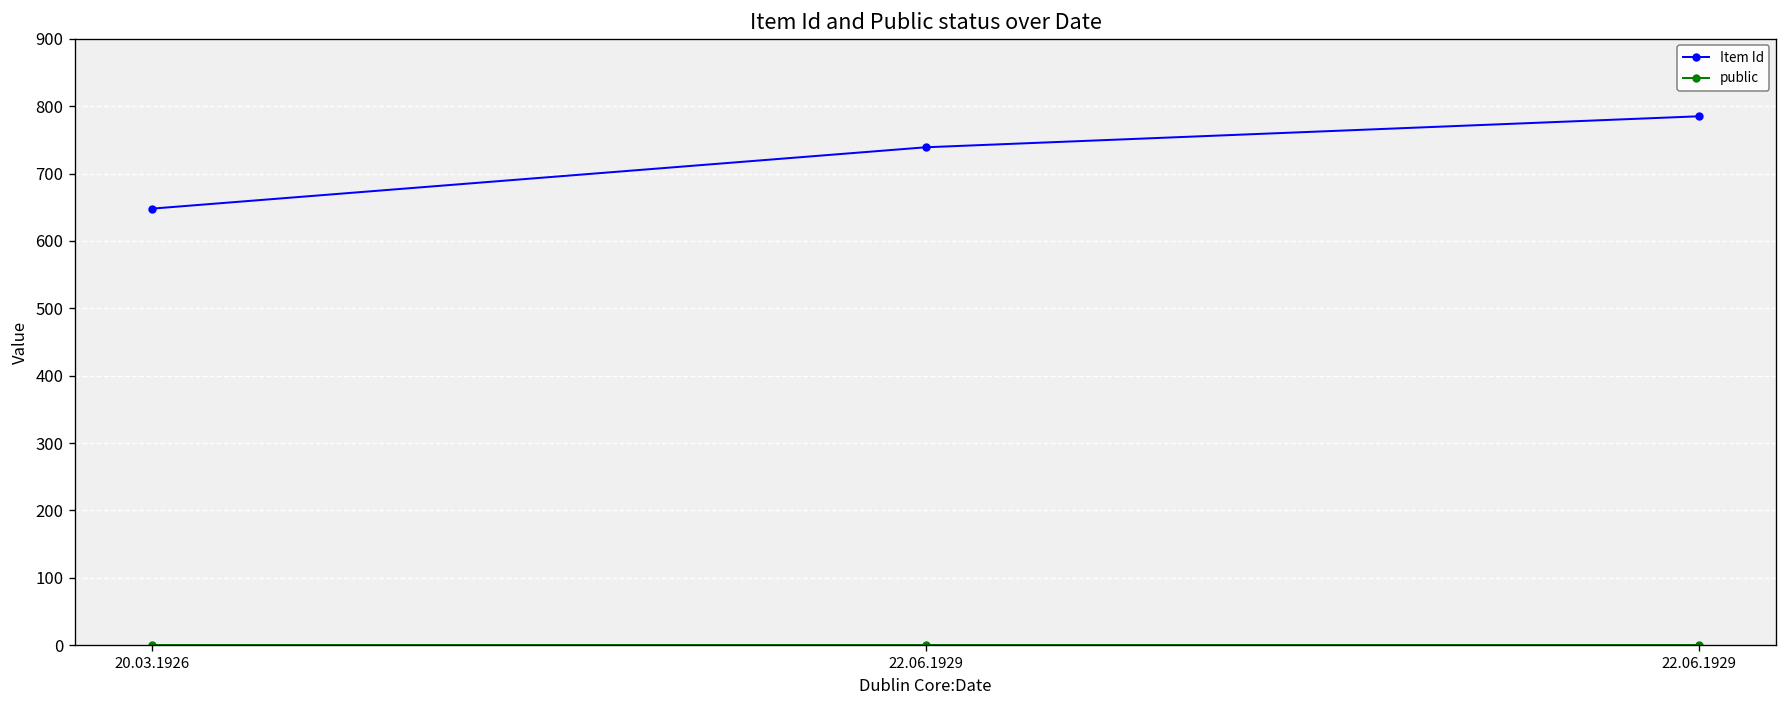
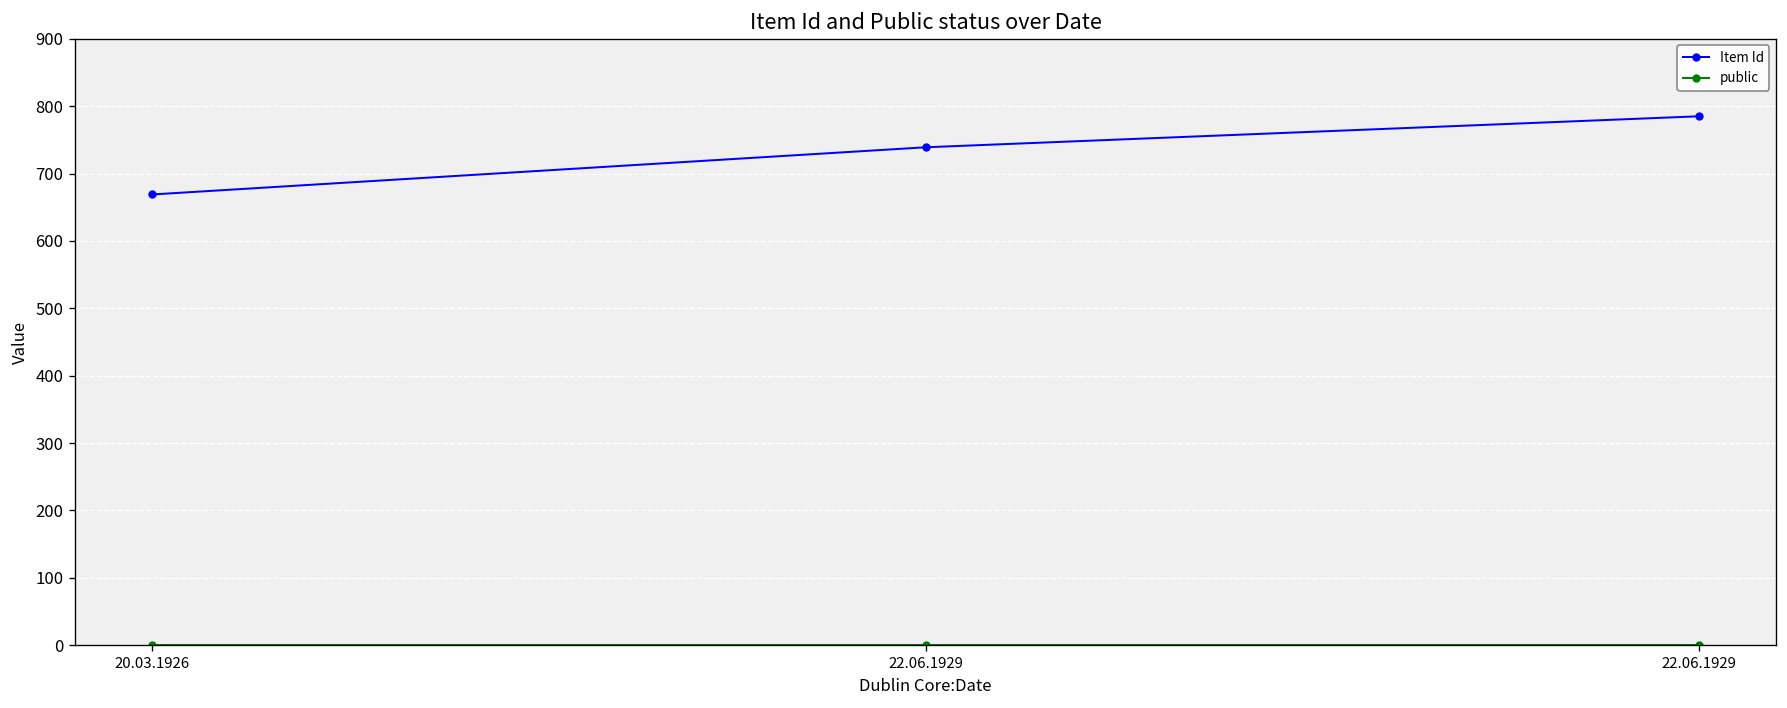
  {
    "Item Id": {
-     "20.03.1926": 650
+     "20.03.1926": 670
    },
    "public": {
      "20.03.1926": 0
    }
  }
